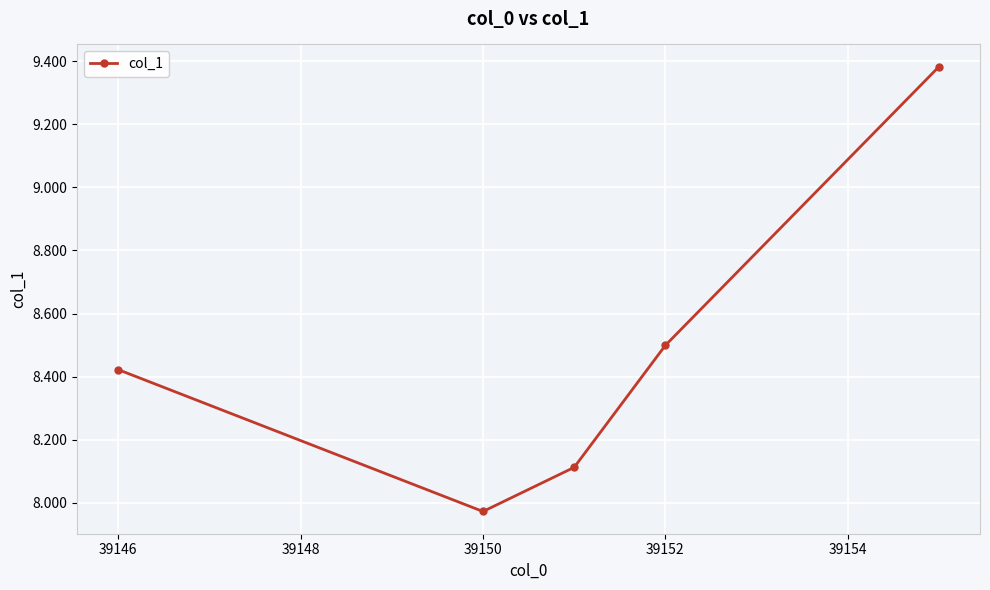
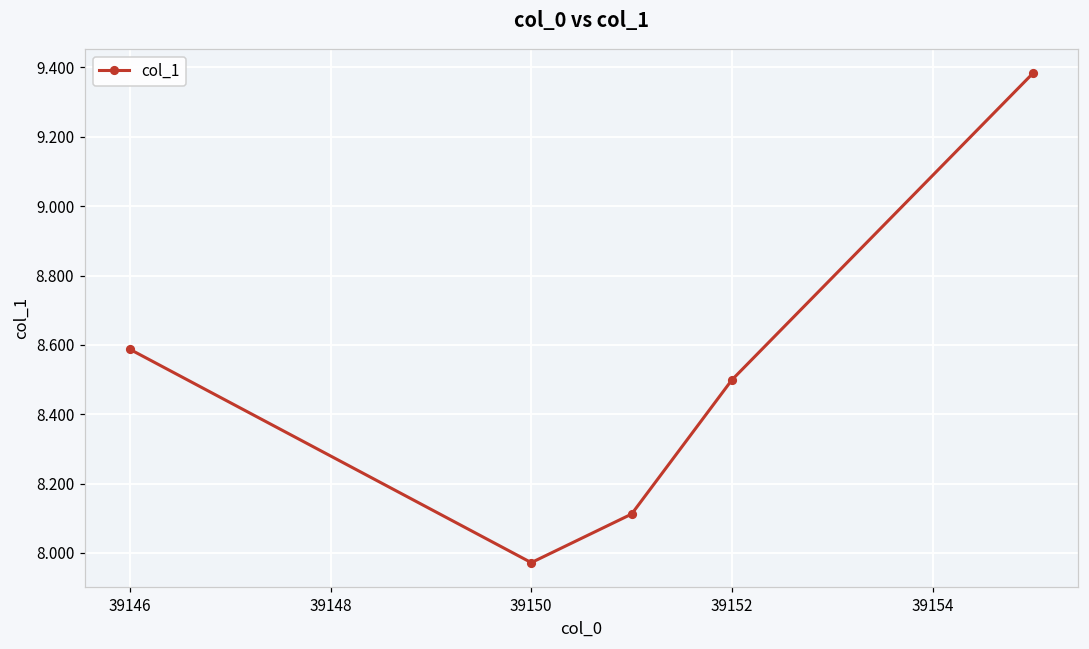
  {
-   "39146": 8.42,
+   "39146": 8.59,
    "39150": 7.97,
    "39152": 8.50
  }
